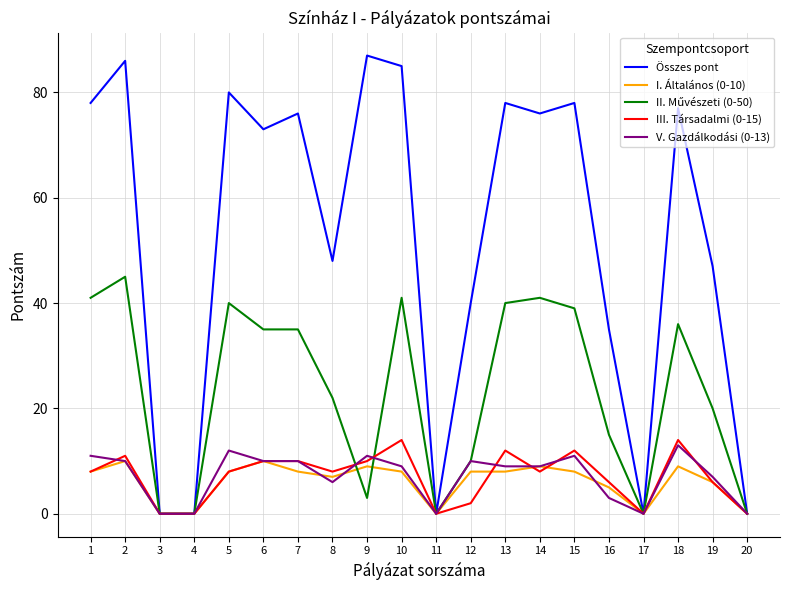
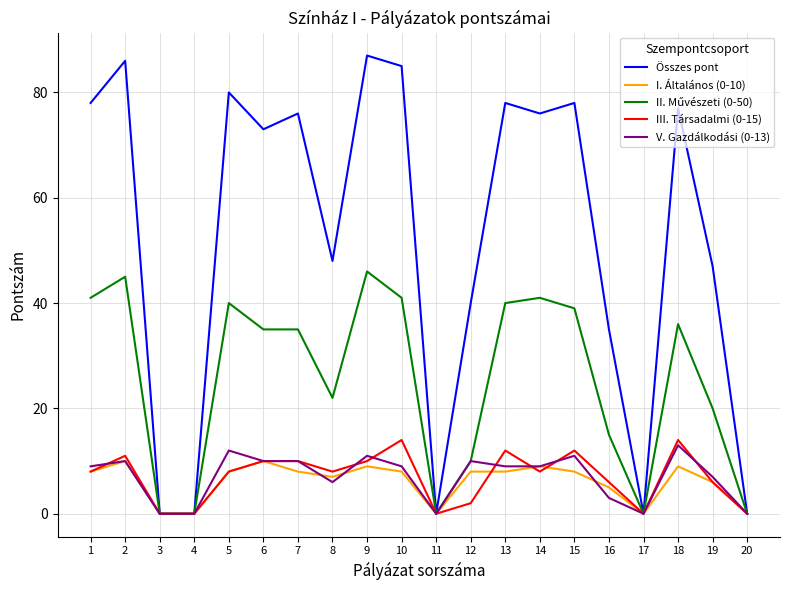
  {
    "Összes pont": {
      "1": 78,
      "2": 86,
      "5": 80,
      "6": 73,
      "7": 76,
      "8": 48,
      "9": 87,
      "10": 85,
      "12": 40,
      "13": 78,
      "14": 76,
      "15": 78,
      "16": 35,
      "19": 47
    },
    "I. Általános (0-10)": {
      "7": 8,
      "8": 7,
      "9": 9,
      "10": 8,
      "12": 8,
      "13": 8,
      "15": 8,
      "16": 5,
      "18": 9
    },
    "II. Művészeti (0-50)": {
      "1": 41,
      "2": 45,
      "5": 40,
      "6": 35,
      "7": 35,
      "8": 22,
-     "9": 3,
+     "9": 46,
      "10": 41,
      "13": 40,
      "14": 41,
      "15": 39,
      "16": 15,
      "18": 36,
      "19": 20
    },
    "III. Társadalmi (0-15)": {
      "2": 11,
      "8": 8,
      "9": 10,
      "10": 14,
      "12": 2,
      "13": 12,
      "14": 8,
      "15": 12,
      "16": 6,
      "18": 14
    },
    "V. Gazdálkodási (0-13)": {
-     "1": 11,
+     "1": 9,
      "5": 12,
      "8": 6,
      "9": 11,
      "10": 9,
      "13": 9,
      "15": 11,
      "16": 3,
      "18": 13,
      "19": 7
    }
  }
